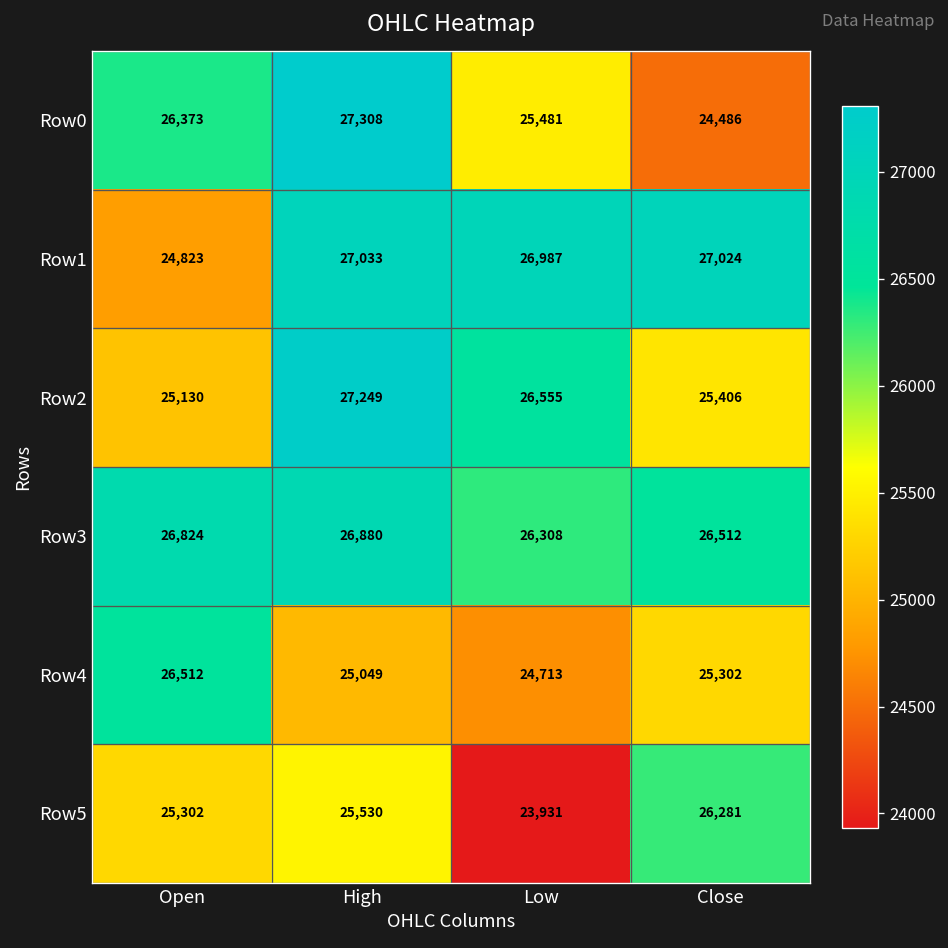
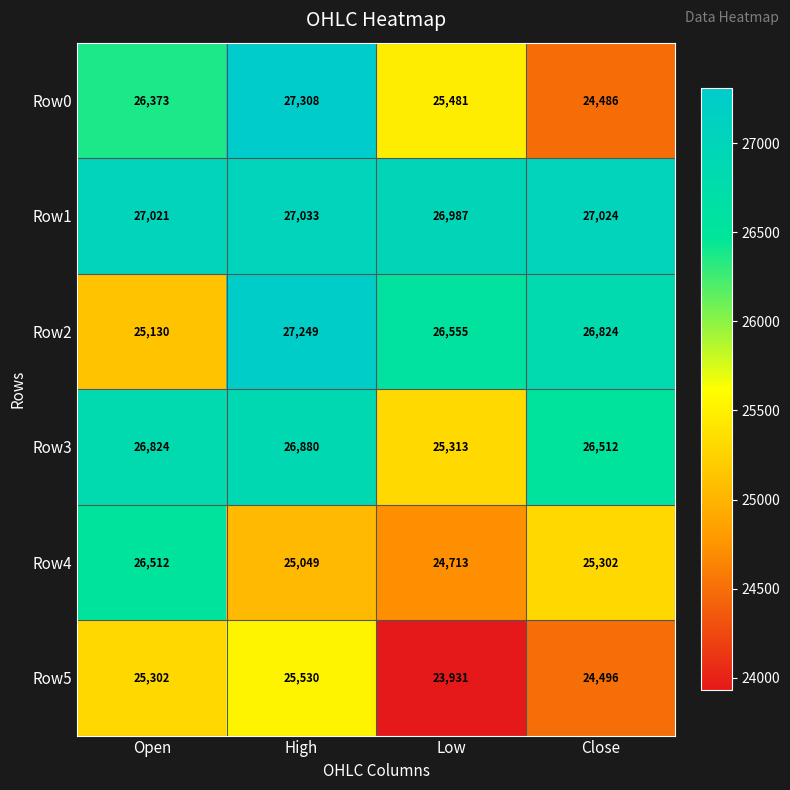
  {
    "Row0": {
      "Open": "26,373",
      "High": "27,308",
      "Low": "25,481",
      "Close": "24,486"
    },
    "Row1": {
-     "Open": "24,823",
+     "Open": "27,021",
      "High": "27,033",
      "Low": "26,987",
      "Close": "27,024"
    },
    "Row2": {
      "Open": "25,130",
      "High": "27,249",
      "Low": "26,555",
-     "Close": "25,406"
+     "Close": "26,824"
    },
    "Row3": {
      "Open": "26,824",
      "High": "26,880",
-     "Low": "26,308",
+     "Low": "25,313",
      "Close": "26,512"
    },
    "Row4": {
      "Open": "26,512",
      "High": "25,049",
      "Low": "24,713",
      "Close": "25,302"
    },
    "Row5": {
      "Open": "25,302",
      "High": "25,530",
      "Low": "23,931",
-     "Close": "26,281"
+     "Close": "24,496"
    }
  }
